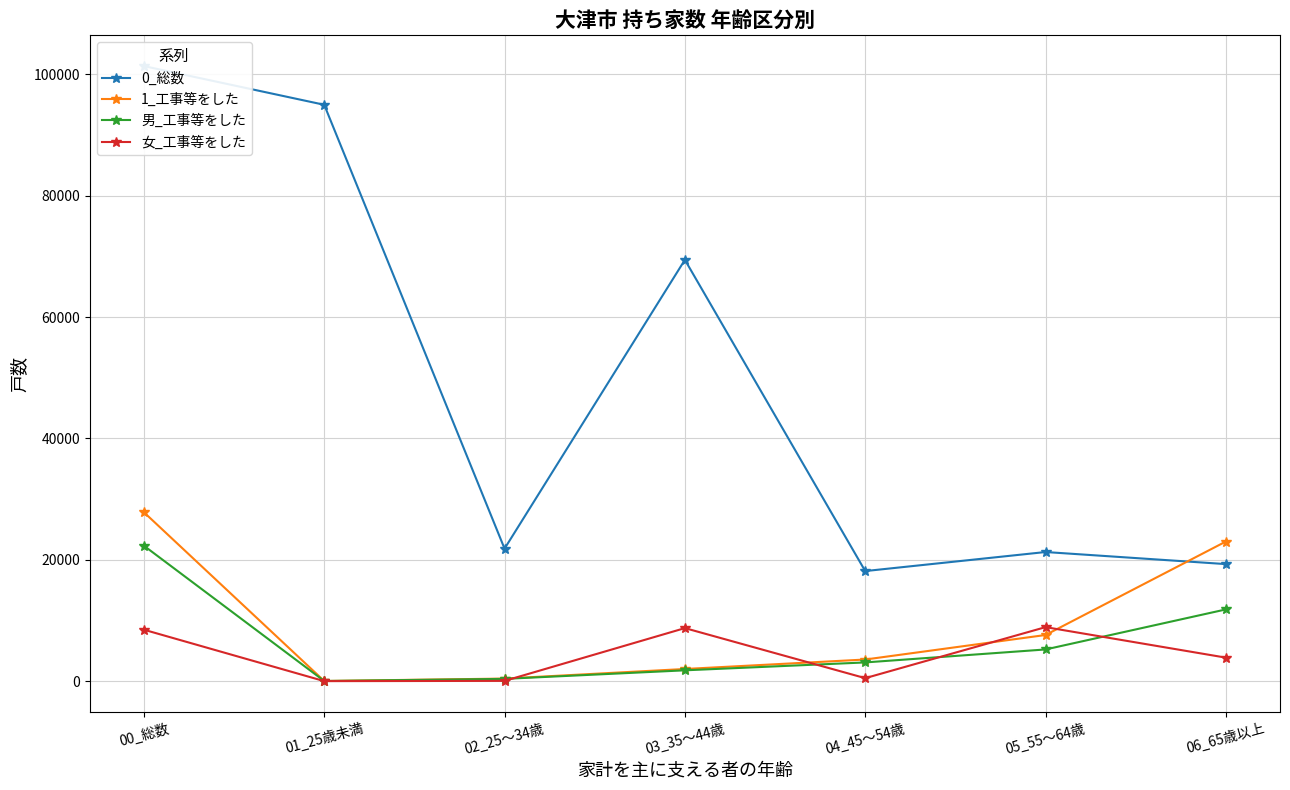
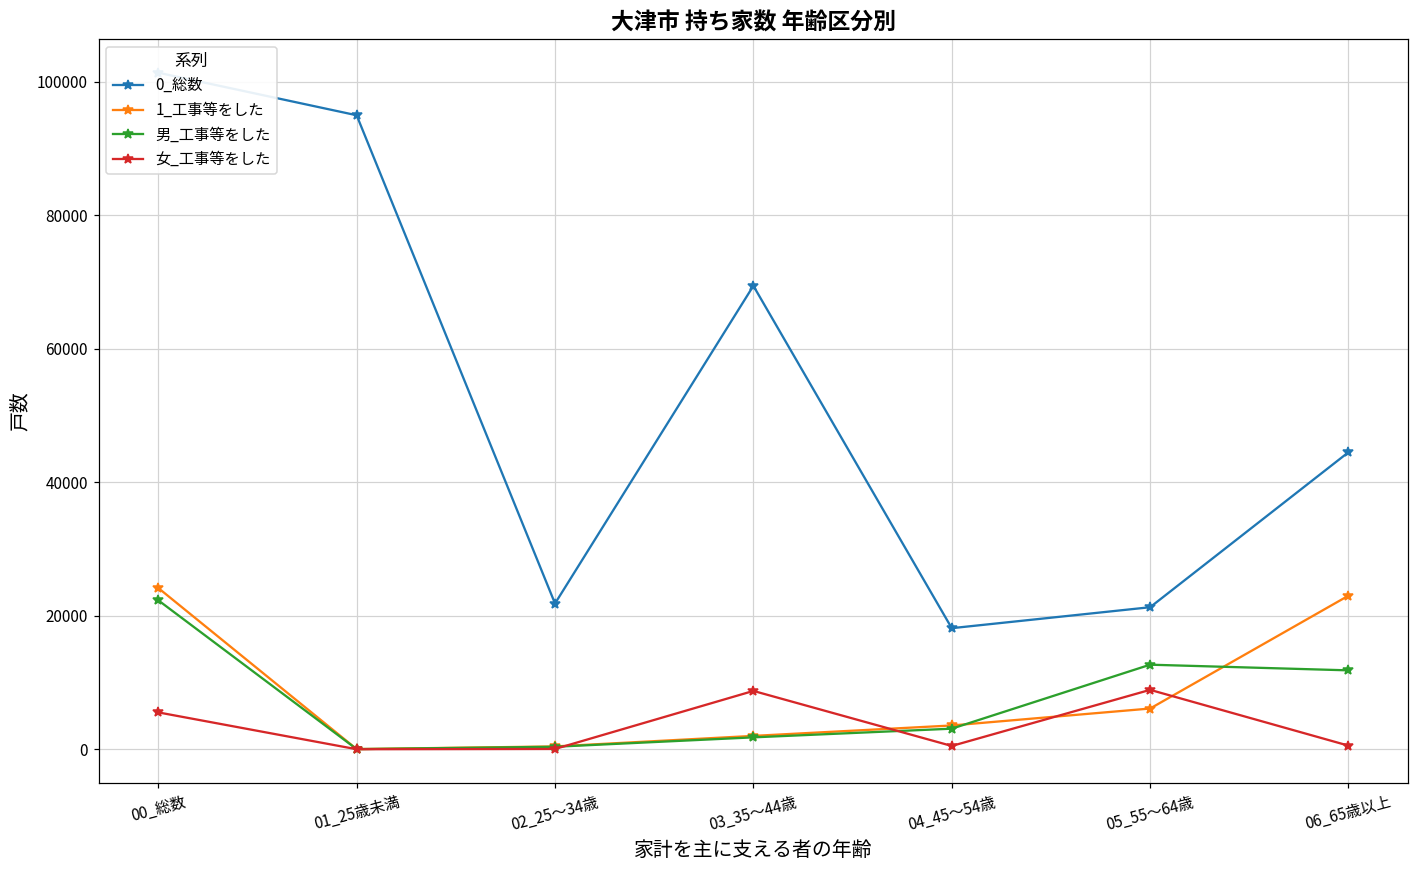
  {
    "0_総数": {
      "01_25歳未満": 95000,
      "02_25～34歳": 22000,
      "03_35～44歳": 69000,
      "04_45～54歳": 18000,
      "05_55～64歳": 21000,
-     "06_65歳以上": 19000
+     "06_65歳以上": 45000
    },
    "1_工事等をした": {
-     "00_総数": 28000,
+     "00_総数": 24000,
      "04_45～54歳": 4000,
-     "05_55～64歳": 8000,
+     "05_55～64歳": 6000,
      "06_65歳以上": 23000
    },
    "男_工事等をした": {
      "00_総数": 22000,
      "04_45～54歳": 3000,
-     "05_55～64歳": 5000,
+     "05_55～64歳": 13000,
      "06_65歳以上": 12000
    },
    "女_工事等をした": {
-     "00_総数": 8000,
+     "00_総数": 6000,
      "03_35～44歳": 9000,
      "04_45～54歳": 0,
      "05_55～64歳": 9000,
-     "06_65歳以上": 4000
+     "06_65歳以上": 1000
    }
  }
